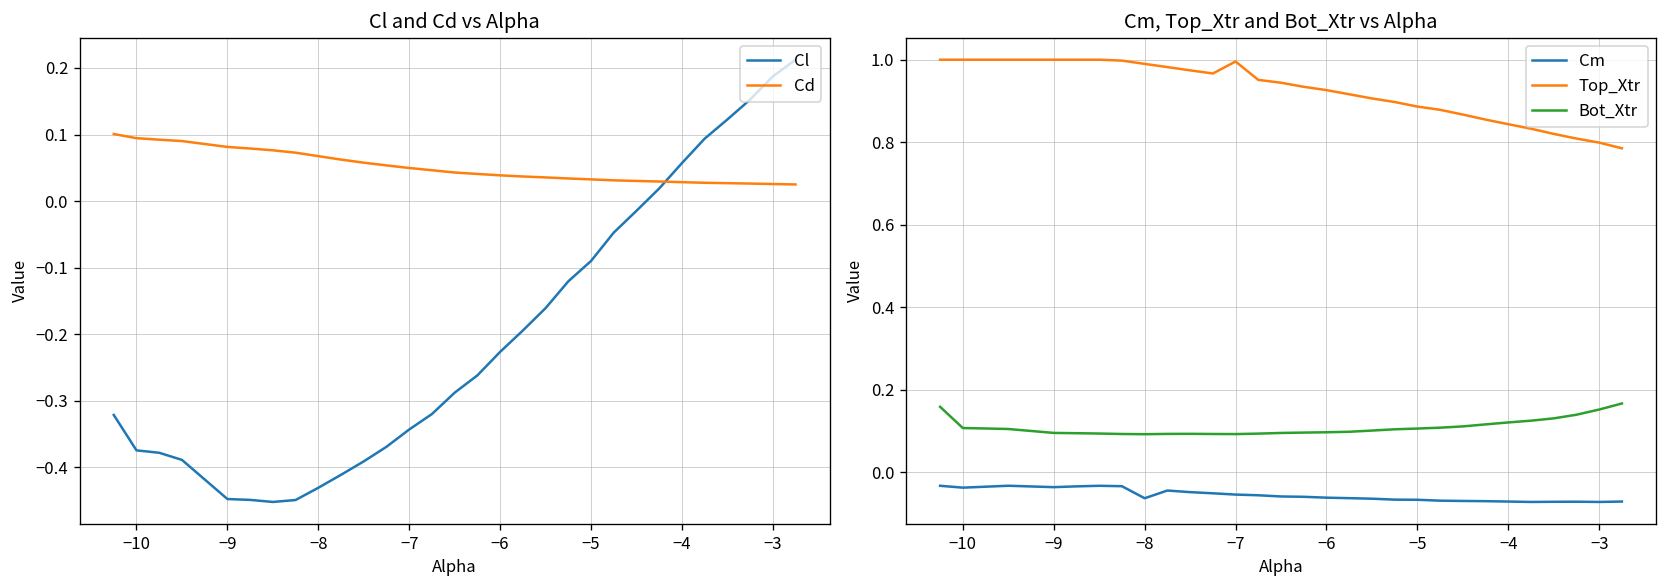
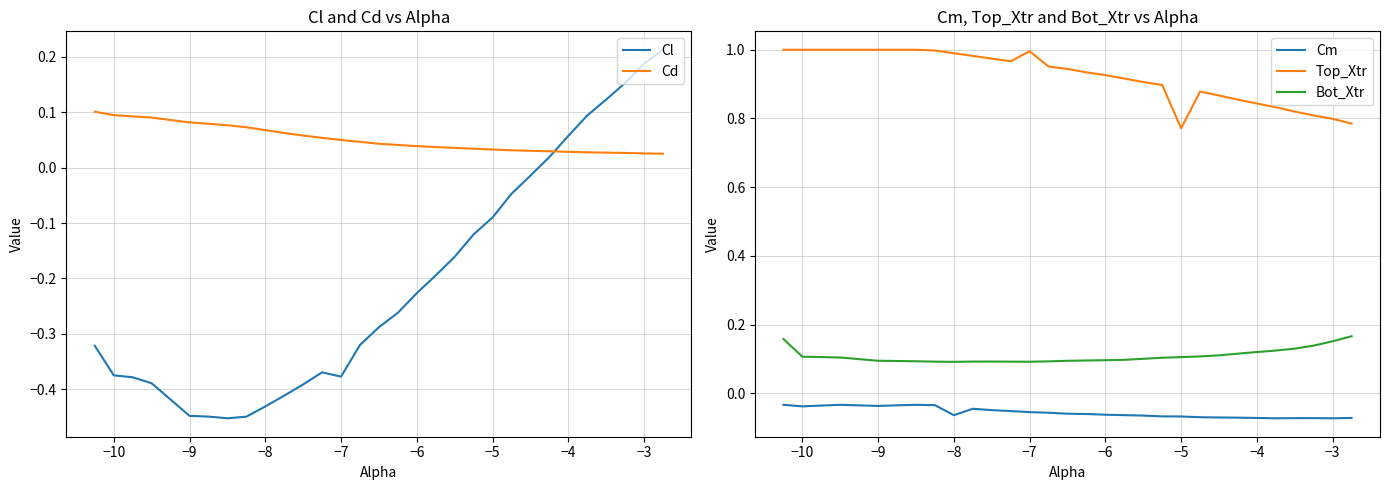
  {
    "Cl and Cd vs Alpha": {
      "Cl": {
        "−10": -0.37,
        "−9": -0.45,
        "−8": -0.43,
-       "−7": -0.34,
+       "−7": -0.38,
        "−6": -0.23,
        "−5": -0.09,
        "−4": 0.06
      },
      "Cd": {
        "−10": 0.09,
        "−9": 0.08,
        "−8": 0.07,
        "−7": 0.05,
        "−6": 0.04,
        "−5": 0.03,
        "−4": 0.03,
        "−3": 0.03
      }
    },
    "Cm, Top_Xtr and Bot_Xtr vs Alpha": {
      "Cm": {
        "−10": -0.04,
        "−9": -0.04,
        "−8": -0.06,
        "−7": -0.05,
        "−6": -0.06,
        "−5": -0.07,
        "−4": -0.07,
        "−3": -0.07
      },
      "Top_Xtr": {
        "−10": 1.00,
        "−9": 1.00,
        "−8": 0.99,
        "−7": 1.00,
        "−6": 0.93,
-       "−5": 0.89,
+       "−5": 0.77,
        "−4": 0.84,
        "−3": 0.80
      },
      "Bot_Xtr": {
        "−10": 0.11,
        "−9": 0.10,
        "−8": 0.09,
        "−7": 0.09,
        "−6": 0.10,
        "−5": 0.11,
        "−4": 0.12,
        "−3": 0.15
      }
    }
  }
